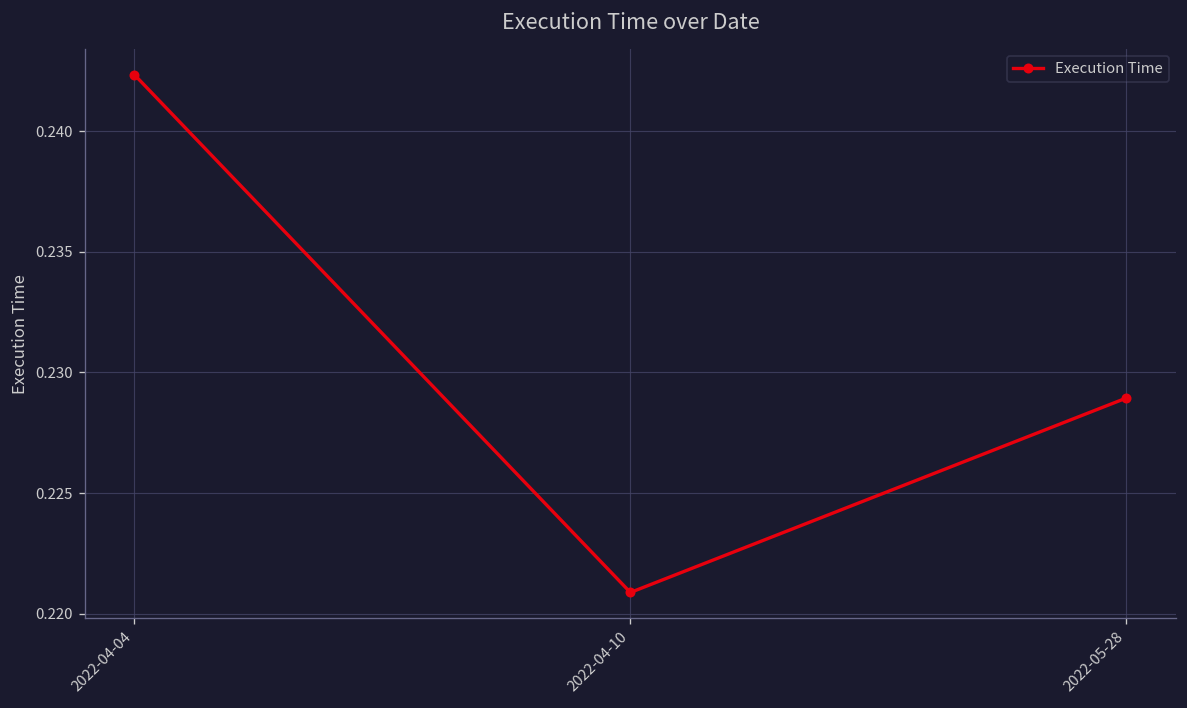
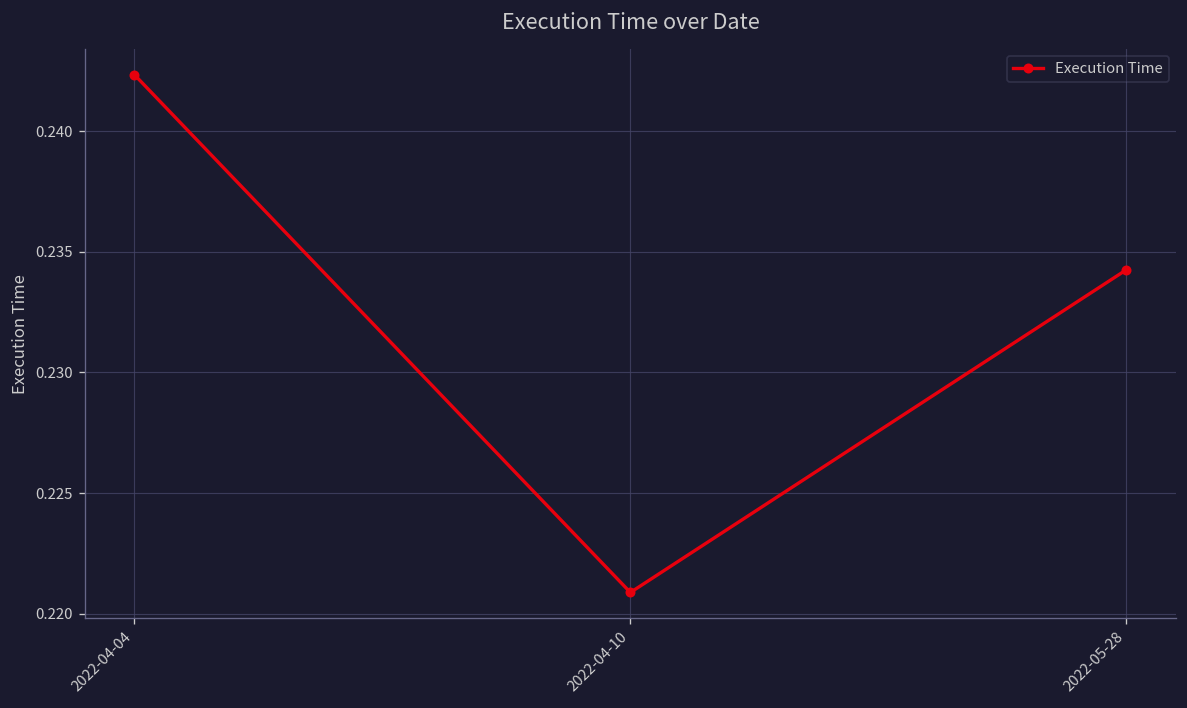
  {
    "2022-04-04": 0.2423,
    "2022-04-10": 0.2209,
-   "2022-05-28": 0.2289
+   "2022-05-28": 0.2343
  }
